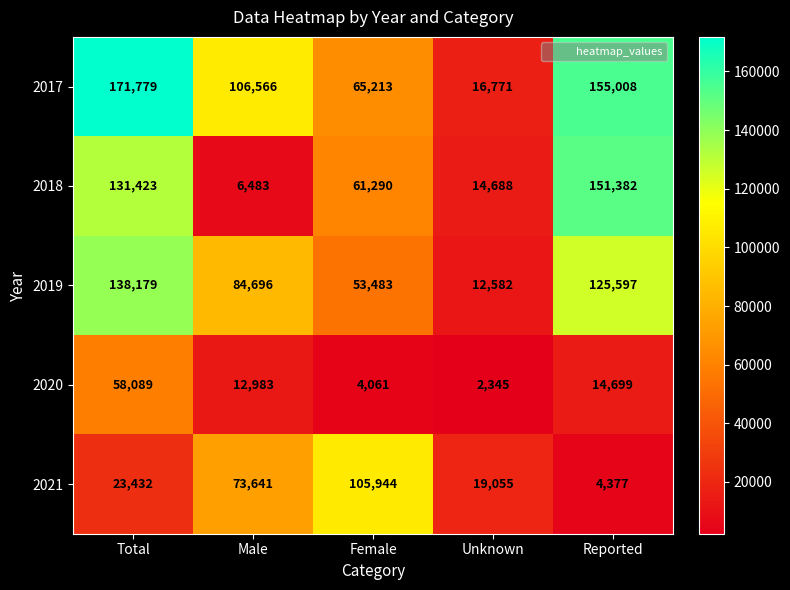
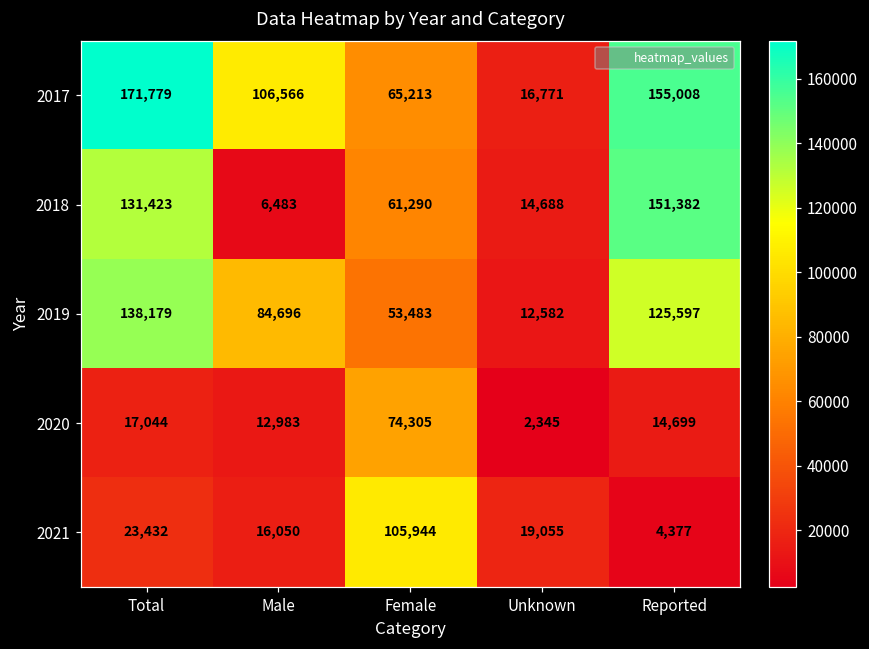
  {
    "2017": {
      "Total": "171,779",
      "Male": "106,566",
      "Female": "65,213",
      "Unknown": "16,771",
      "Reported": "155,008"
    },
    "2018": {
      "Total": "131,423",
      "Male": "6,483",
      "Female": "61,290",
      "Unknown": "14,688",
      "Reported": "151,382"
    },
    "2019": {
      "Total": "138,179",
      "Male": "84,696",
      "Female": "53,483",
      "Unknown": "12,582",
      "Reported": "125,597"
    },
    "2020": {
-     "Total": "58,089",
+     "Total": "17,044",
      "Male": "12,983",
-     "Female": "4,061",
+     "Female": "74,305",
      "Unknown": "2,345",
      "Reported": "14,699"
    },
    "2021": {
      "Total": "23,432",
-     "Male": "73,641",
+     "Male": "16,050",
      "Female": "105,944",
      "Unknown": "19,055",
      "Reported": "4,377"
    }
  }
